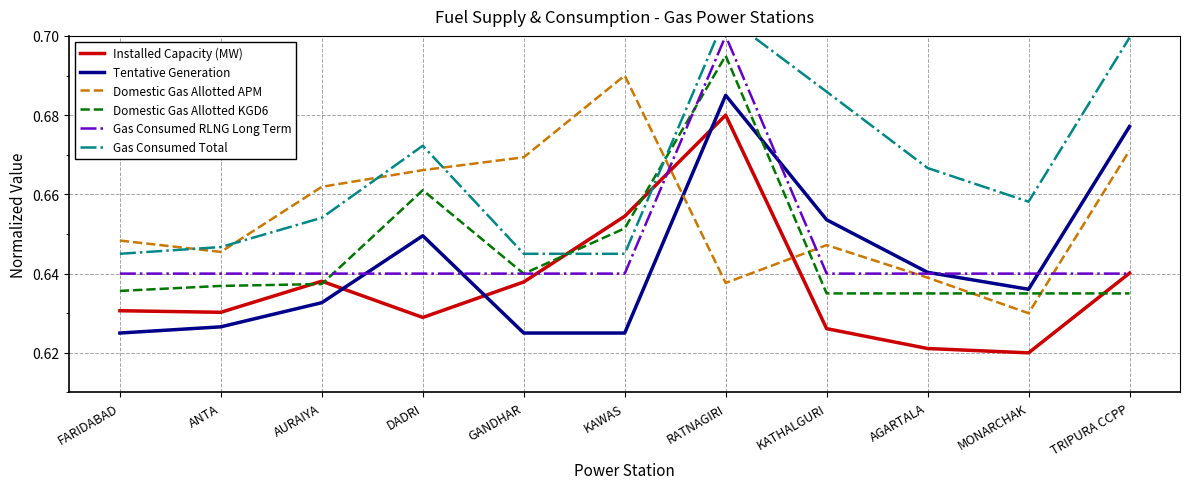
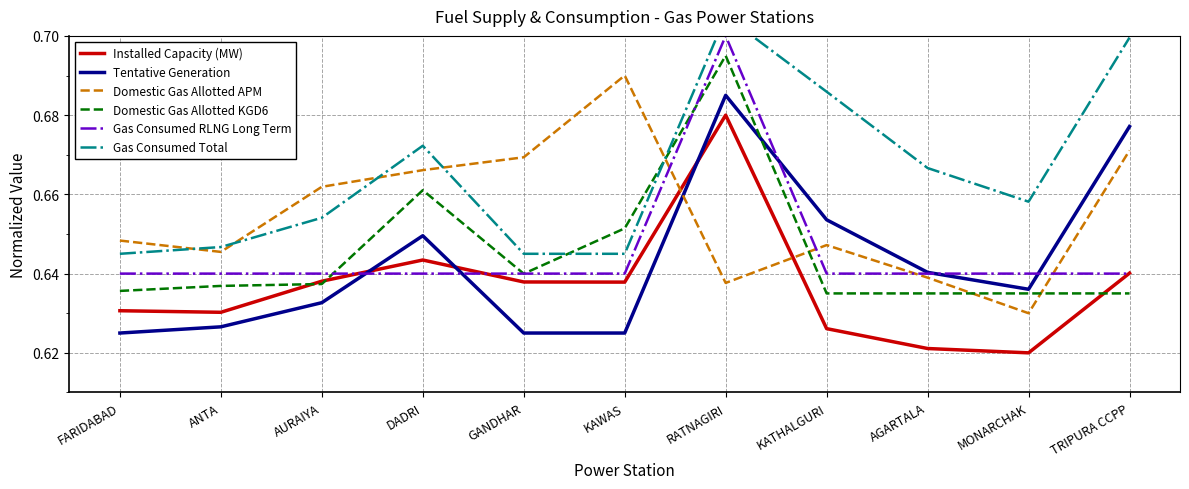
  {
    "Installed Capacity (MW)": {
      "FARIDABAD": 0.631,
      "ANTA": 0.630,
      "AURAIYA": 0.638,
-     "DADRI": 0.629,
+     "DADRI": 0.643,
      "GANDHAR": 0.638,
-     "KAWAS": 0.654,
+     "KAWAS": 0.638,
      "RATNAGIRI": 0.680,
      "KATHALGURI": 0.626,
      "AGARTALA": 0.621,
      "MONARCHAK": 0.620
    },
    "Tentative Generation": {
      "FARIDABAD": 0.625,
      "ANTA": 0.627,
      "AURAIYA": 0.633,
      "DADRI": 0.650,
      "GANDHAR": 0.625,
      "KAWAS": 0.625,
      "RATNAGIRI": 0.685,
      "KATHALGURI": 0.654,
      "MONARCHAK": 0.636,
      "TRIPURA CCPP": 0.677
    },
    "Domestic Gas Allotted APM": {
      "FARIDABAD": 0.648,
      "ANTA": 0.645,
      "AURAIYA": 0.662,
      "DADRI": 0.666,
      "GANDHAR": 0.669,
      "KAWAS": 0.690,
      "RATNAGIRI": 0.638,
      "KATHALGURI": 0.647,
      "AGARTALA": 0.639,
      "MONARCHAK": 0.630,
      "TRIPURA CCPP": 0.671
    },
    "Domestic Gas Allotted KGD6": {
      "FARIDABAD": 0.636,
      "ANTA": 0.637,
      "AURAIYA": 0.637,
      "DADRI": 0.661,
      "KAWAS": 0.651,
      "RATNAGIRI": 0.695,
      "KATHALGURI": 0.635,
      "AGARTALA": 0.635,
      "MONARCHAK": 0.635,
      "TRIPURA CCPP": 0.635
    },
    "Gas Consumed RLNG Long Term": {
      "FARIDABAD": 0.640,
      "ANTA": 0.640,
      "AURAIYA": 0.640,
      "DADRI": 0.640,
      "KAWAS": 0.640,
      "RATNAGIRI": 0.700,
      "KATHALGURI": 0.640,
      "MONARCHAK": 0.640
    },
    "Gas Consumed Total": {
      "FARIDABAD": 0.645,
      "ANTA": 0.647,
      "AURAIYA": 0.654,
      "DADRI": 0.672,
      "GANDHAR": 0.645,
      "KAWAS": 0.645,
      "KATHALGURI": 0.686,
      "AGARTALA": 0.667,
      "MONARCHAK": 0.658,
      "TRIPURA CCPP": 0.700
    }
  }
